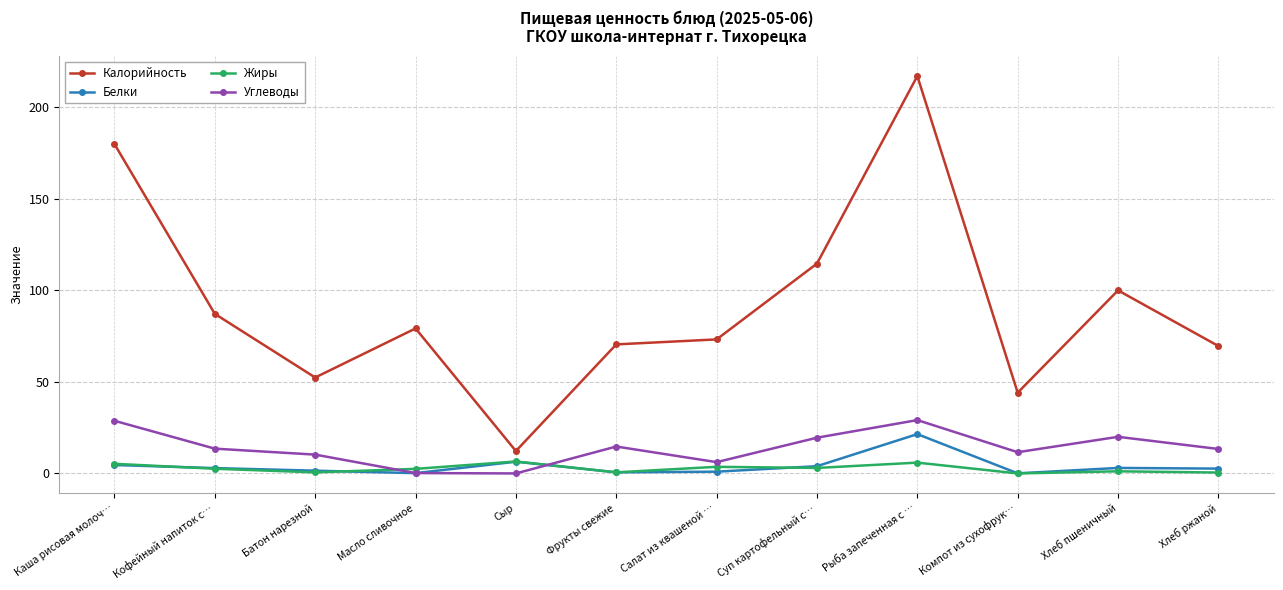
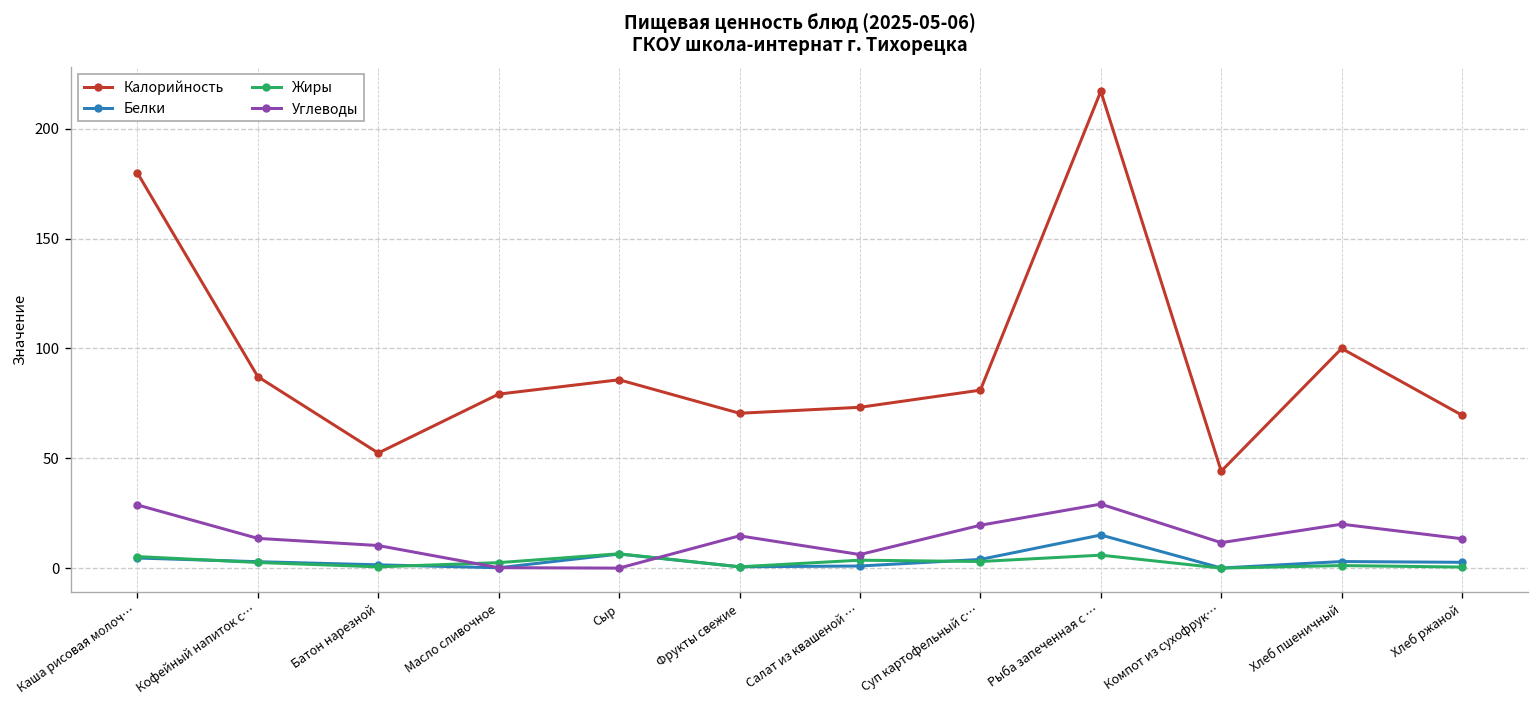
  {
    "Калорийность": {
      "Каша рисовая молоч…": 180,
      "Кофейный напиток с…": 87,
      "Батон нарезной": 52,
      "Масло сливочное": 79,
-     "Сыр": 12,
+     "Сыр": 86,
      "Фрукты свежие": 71,
      "Салат из квашеной …": 73,
-     "Суп картофельный с…": 115,
+     "Суп картофельный с…": 81,
      "Рыба запеченная с …": 217,
      "Компот из сухофрук…": 44,
      "Хлеб пшеничный": 100,
      "Хлеб ржаной": 70
    },
    "Белки": {
      "Салат из квашеной …": 1,
-     "Рыба запеченная с …": 21,
+     "Рыба запеченная с …": 15,
      "Хлеб пшеничный": 3,
      "Хлеб ржаной": 3
    },
    "Жиры": {
      "Масло сливочное": 2,
      "Салат из квашеной …": 4,
      "Рыба запеченная с …": 6,
      "Хлеб пшеничный": 1,
      "Хлеб ржаной": 0
    },
    "Углеводы": {
      "Каша рисовая молоч…": 29,
      "Кофейный напиток с…": 14,
      "Батон нарезной": 10,
      "Сыр": 0,
      "Фрукты свежие": 15,
      "Салат из квашеной …": 6,
      "Суп картофельный с…": 20,
      "Рыба запеченная с …": 29,
      "Компот из сухофрук…": 12,
      "Хлеб пшеничный": 20,
      "Хлеб ржаной": 13
    }
  }
